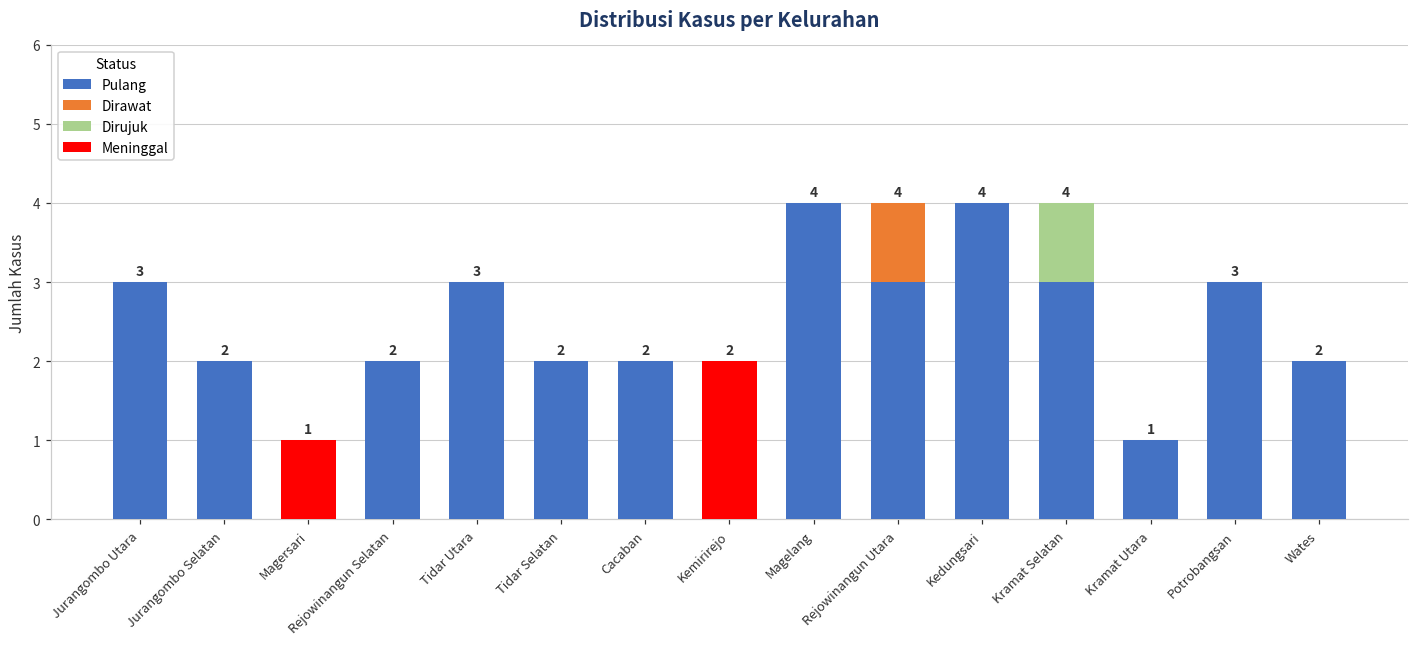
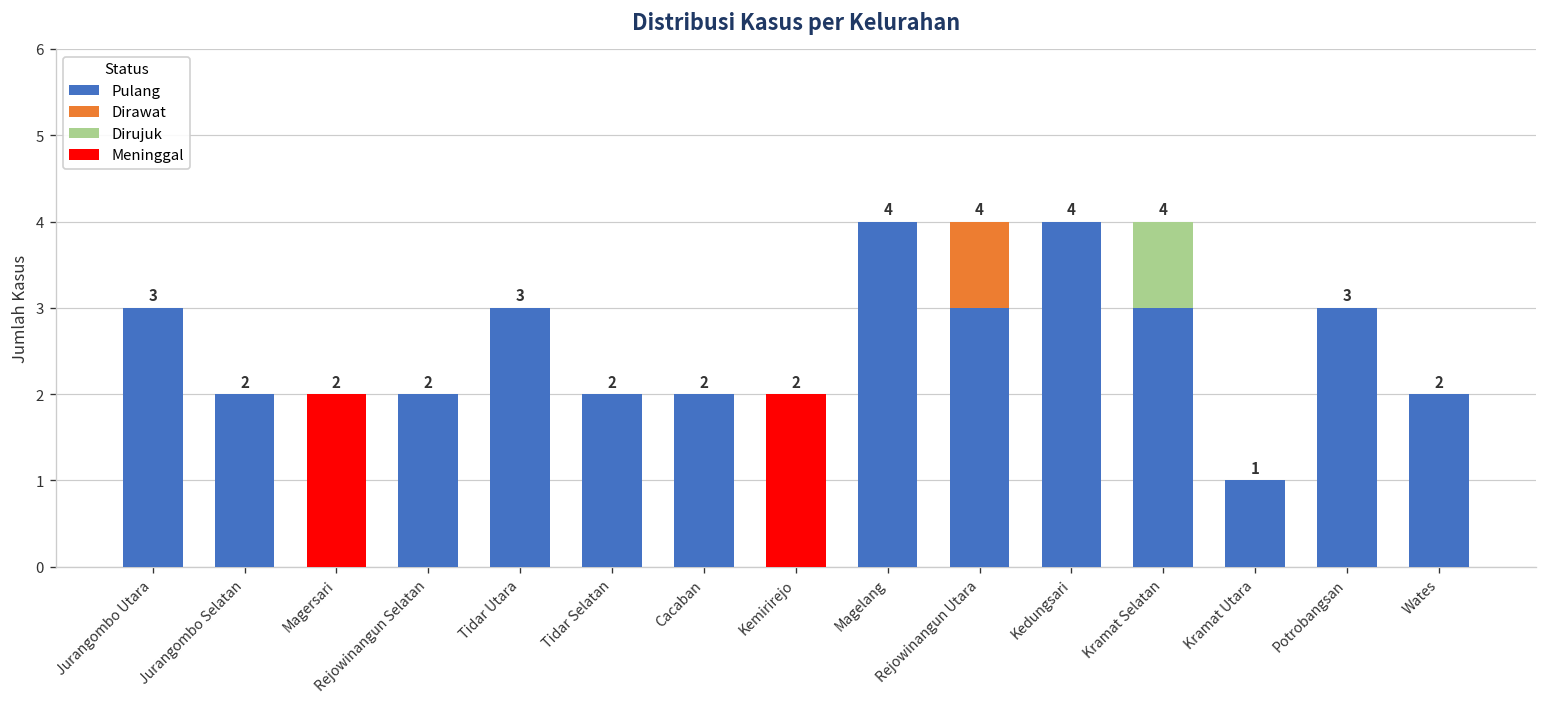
  {
    "Pulang": {
      "Jurangombo Utara": 3,
      "Jurangombo Selatan": 2,
      "Rejowinangun Selatan": 2,
      "Tidar Utara": 3,
      "Tidar Selatan": 2,
      "Cacaban": 2,
      "Magelang": 4,
      "Kedungsari": 4,
      "Kramat Utara": 1,
      "Potrobangsan": 3,
      "Wates": 2
    },
    "Meninggal": {
-     "Magersari": 1,
+     "Magersari": 2,
      "Kemirirejo": 2
    }
  }
